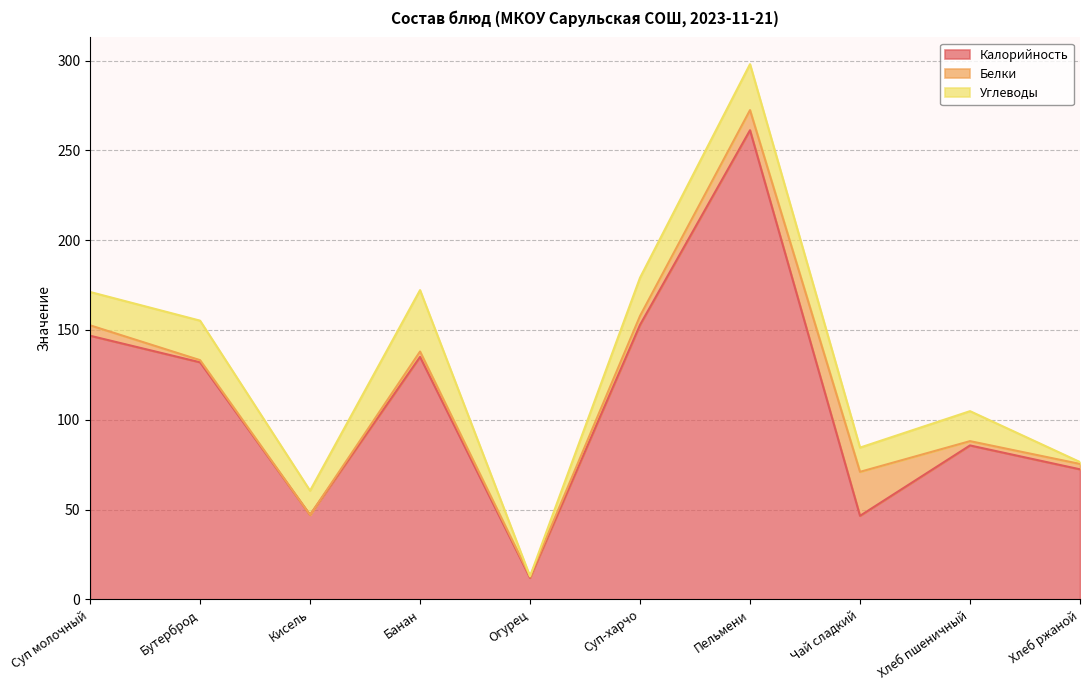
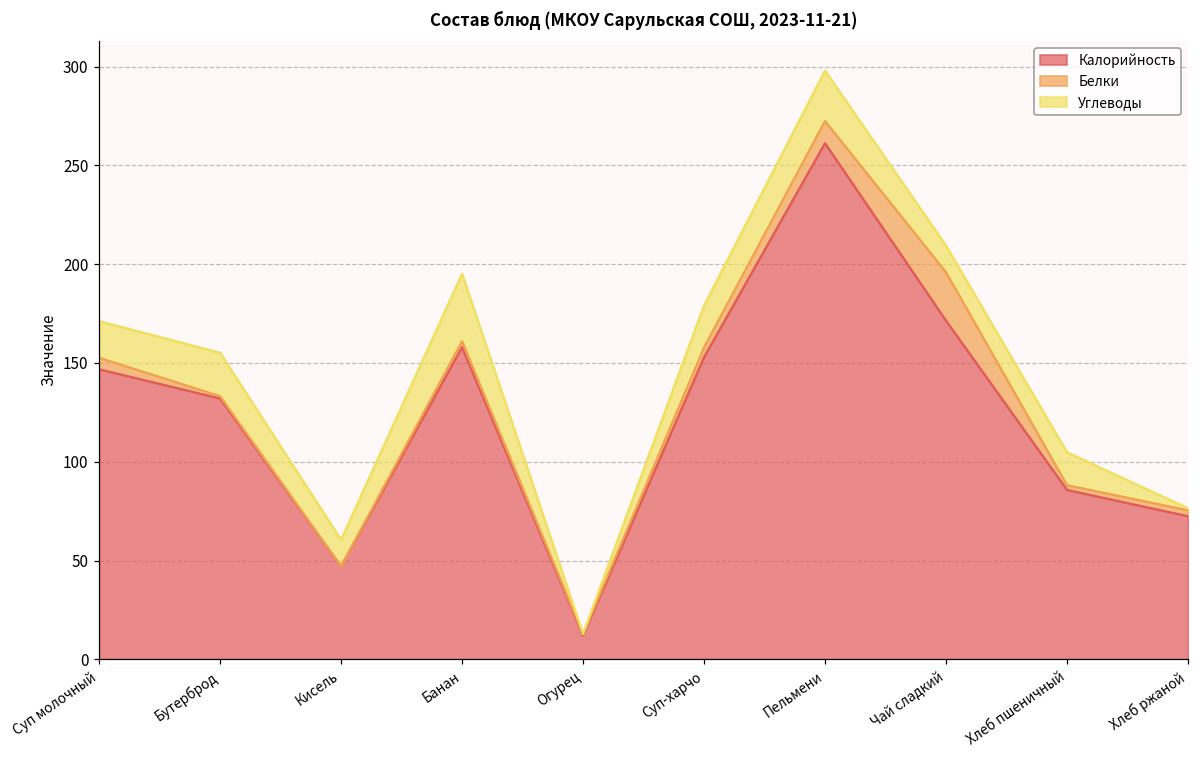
  {
    "Калорийность": {
      "Суп молочный": 147,
-     "Банан": 135,
+     "Банан": 158,
      "Суп-харчо": 153,
      "Пельмени": 261,
-     "Чай сладкий": 47,
+     "Чай сладкий": 171,
      "Хлеб пшеничный": 86,
      "Хлеб ржаной": 72
    },
    "Белки": {
      "Суп молочный": 6,
      "Банан": 3,
      "Суп-харчо": 5,
      "Пельмени": 11,
      "Чай сладкий": 25,
      "Хлеб пшеничный": 2
    },
    "Углеводы": {
      "Суп молочный": 19,
      "Бутерброд": 22,
      "Кисель": 14,
      "Банан": 34,
      "Суп-харчо": 21,
      "Пельмени": 26,
      "Чай сладкий": 14,
      "Хлеб пшеничный": 17
    }
  }
